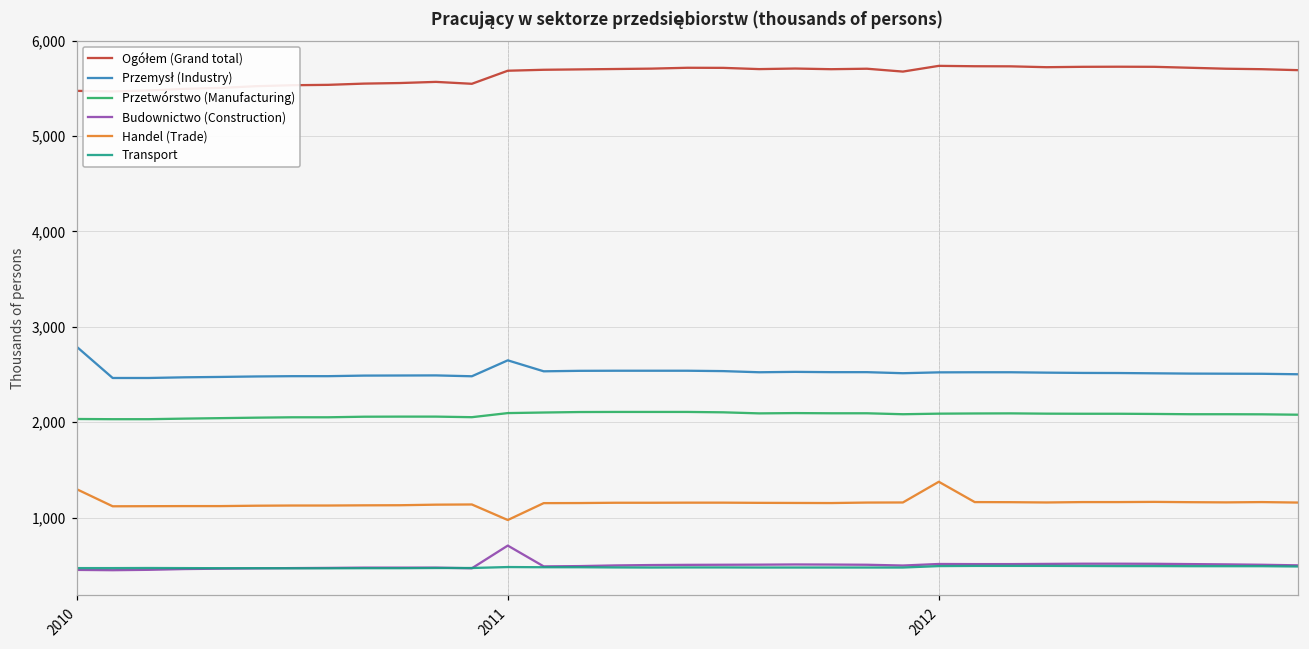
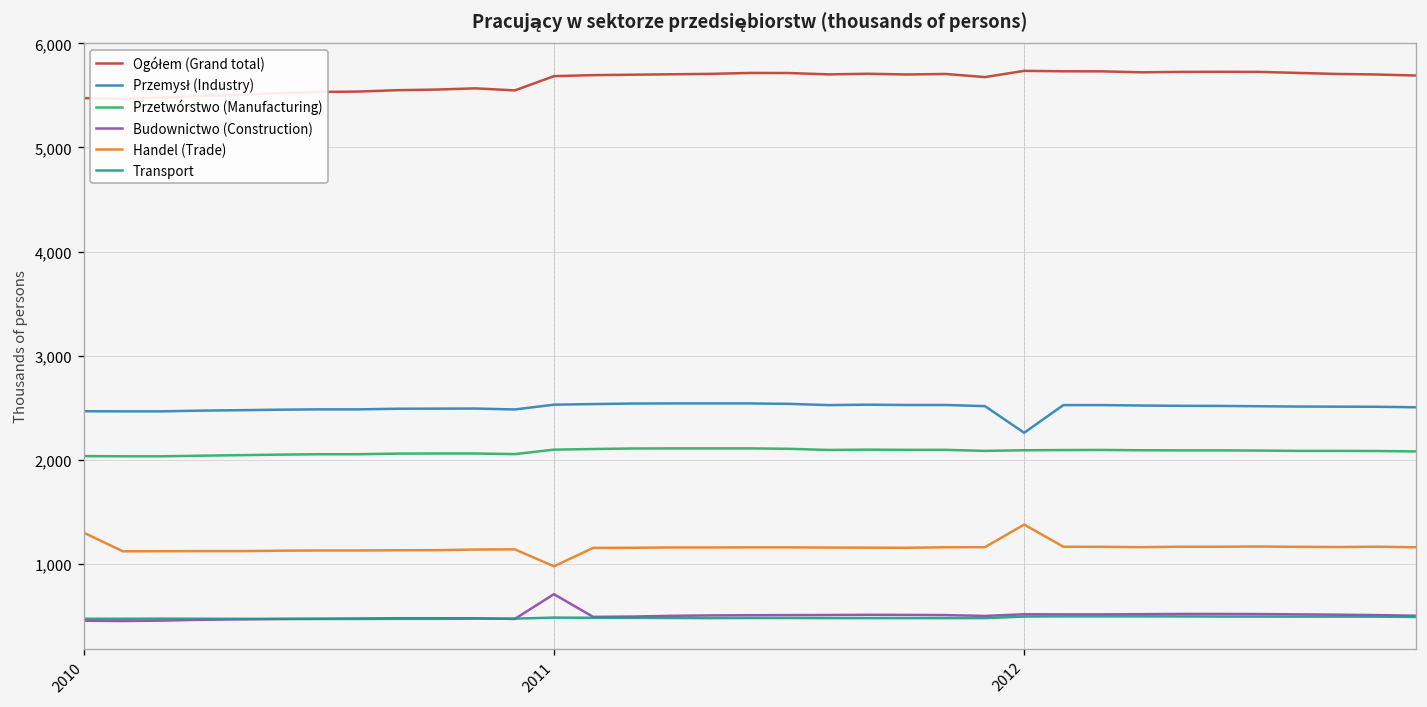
  {
    "Ogółem (Grand total)": {
      "2010": "5,500",
      "2011": "5,700",
      "2012": "5,700"
    },
    "Przemysł (Industry)": {
-     "2010": "2,800",
-     "2011": "2,600",
-     "2012": "2,500"
+     "2010": "2,500",
+     "2011": "2,500",
+     "2012": "2,300"
    },
    "Budownictwo (Construction)": {
      "2011": "700"
    },
    "Handel (Trade)": {
      "2010": "1,300",
      "2011": "1,000",
      "2012": "1,400"
    }
  }
